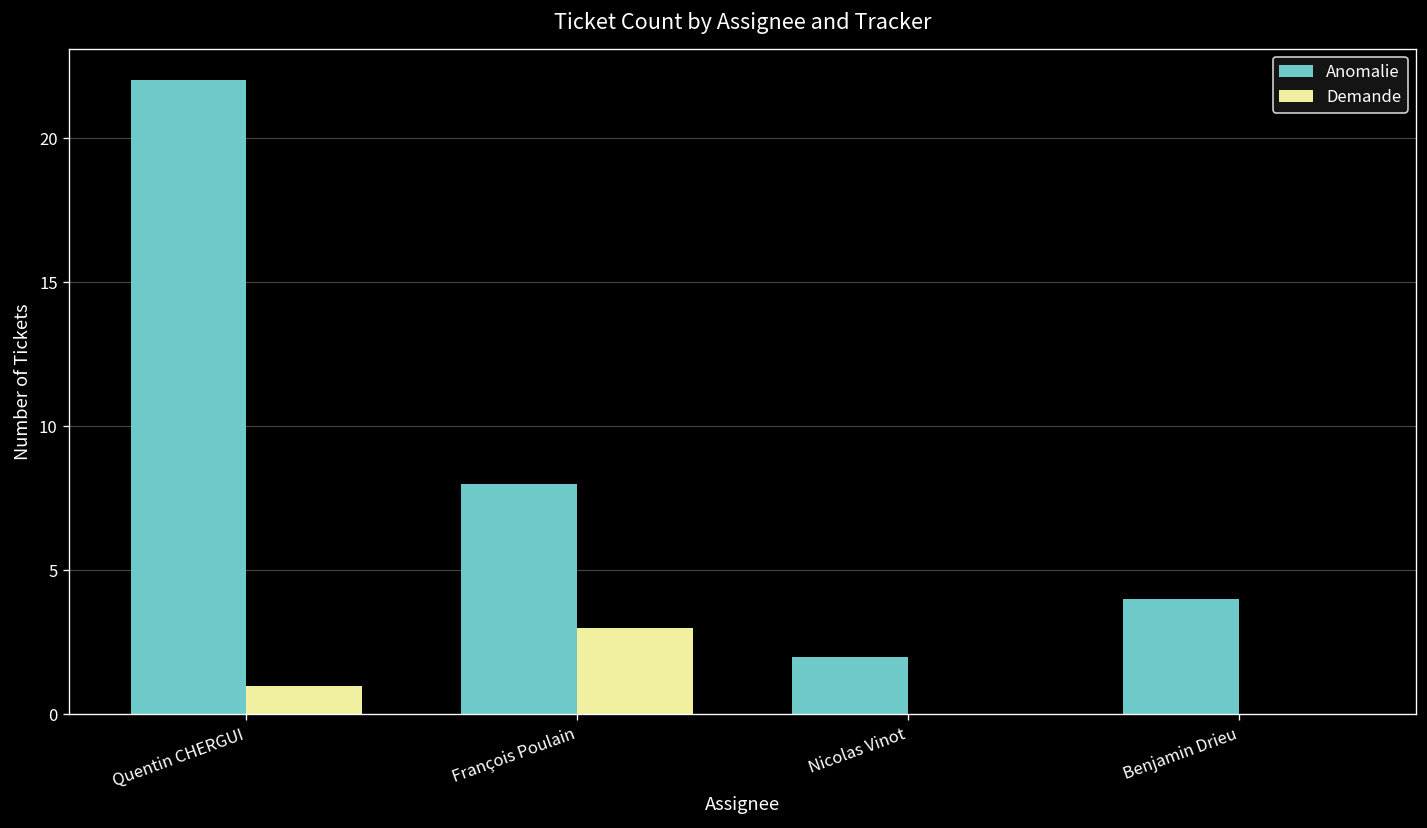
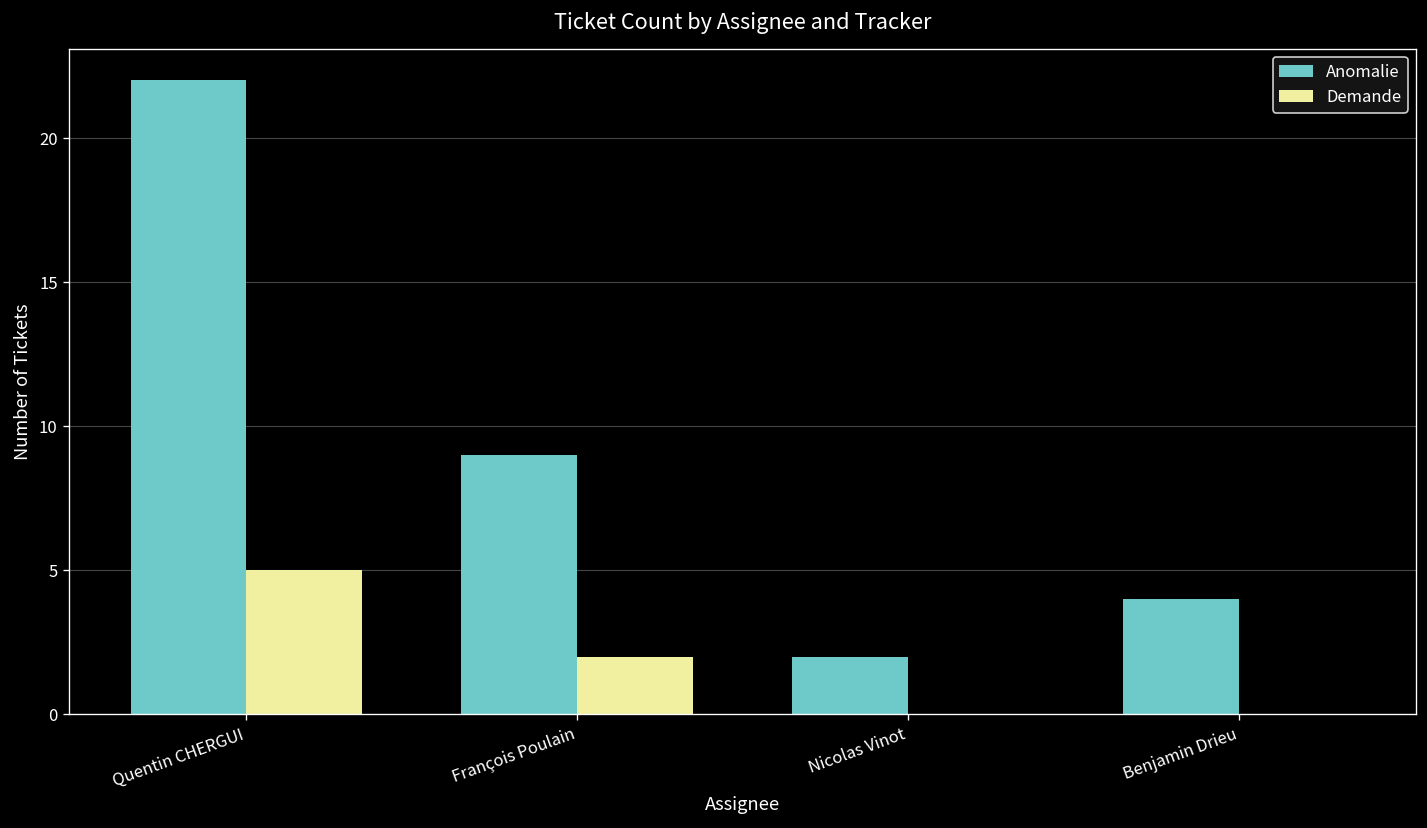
  {
    "Anomalie": {
      "Quentin CHERGUI": 22,
-     "François Poulain": 8,
+     "François Poulain": 9,
      "Nicolas Vinot": 2,
      "Benjamin Drieu": 4
    },
    "Demande": {
-     "Quentin CHERGUI": 1,
-     "François Poulain": 3,
+     "Quentin CHERGUI": 5,
+     "François Poulain": 2,
      "Nicolas Vinot": 0,
      "Benjamin Drieu": 0
    }
  }
